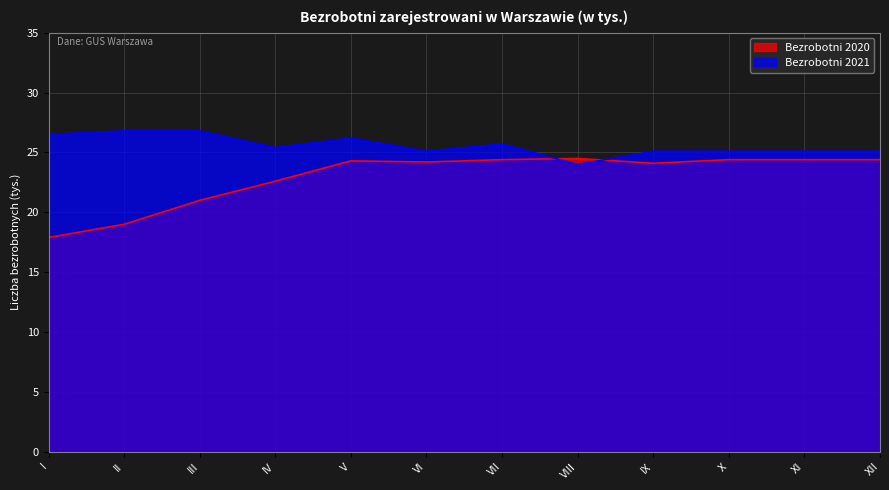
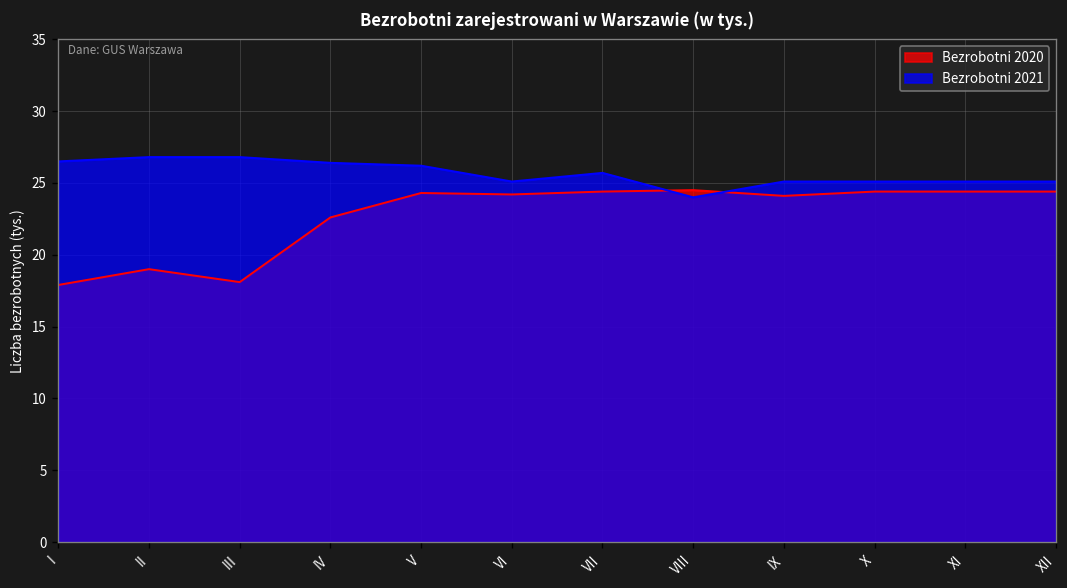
  {
    "Bezrobotni 2020": {
      "I": 17.9,
      "II": 19.0,
-     "III": 21.0,
+     "III": 18.1,
      "IV": 22.6,
      "V": 24.3,
      "VI": 24.2,
      "VII": 24.4,
      "VIII": 24.5,
      "IX": 24.1,
      "X": 24.4,
      "XI": 24.4,
      "XII": 24.4
    },
    "Bezrobotni 2021": {
      "I": 26.5,
      "II": 26.8,
      "III": 26.8,
-     "IV": 25.4,
+     "IV": 26.4,
      "V": 26.2,
      "VI": 25.1,
      "VII": 25.7,
      "VIII": 24.0,
      "IX": 25.1,
      "X": 25.1,
      "XI": 25.1,
      "XII": 25.1
    }
  }
